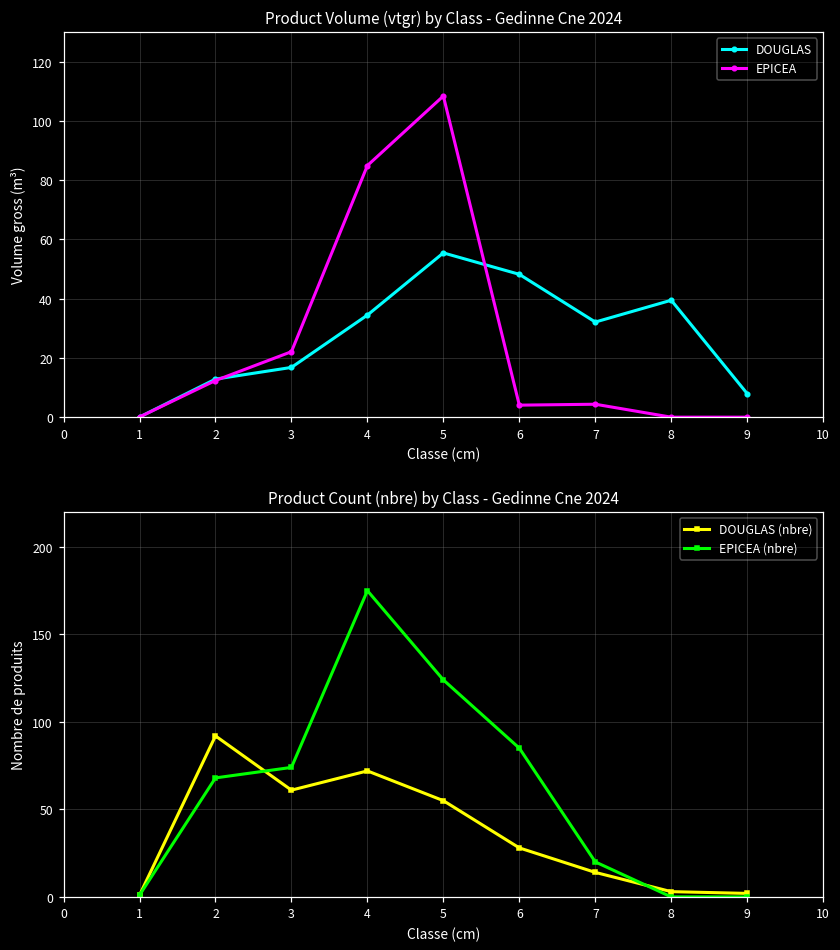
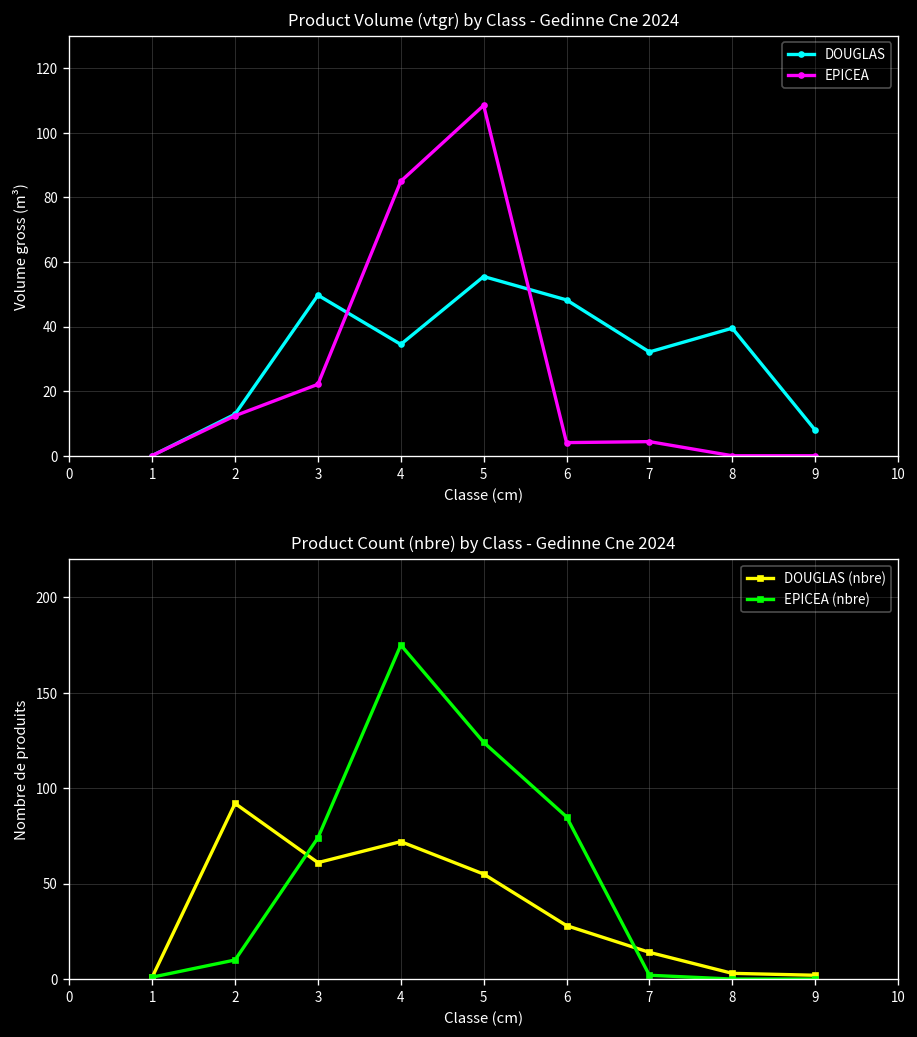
  {
    "Product Volume (vtgr) by Class - Gedinne Cne 2024": {
      "DOUGLAS": {
-       "3": 17,
+       "3": 50,
        "4": 34,
        "5": 55,
        "6": 48,
        "7": 32,
        "8": 39,
        "9": 8
      },
      "EPICEA": {
        "3": 22,
        "4": 85,
        "5": 108,
        "6": 4,
        "7": 4,
        "8": 0,
        "9": 0
      }
    },
    "Product Count (nbre) by Class - Gedinne Cne 2024": {
      "DOUGLAS (nbre)": {
        "2": 92,
        "3": 61,
        "4": 72,
        "5": 55,
        "6": 28,
        "7": 14,
        "8": 3,
        "9": 2
      },
      "EPICEA (nbre)": {
-       "2": 68,
+       "2": 10,
        "3": 74,
        "4": 175,
        "5": 124,
        "6": 85,
-       "7": 20,
+       "7": 2,
        "8": 0,
        "9": 0
      }
    }
  }
